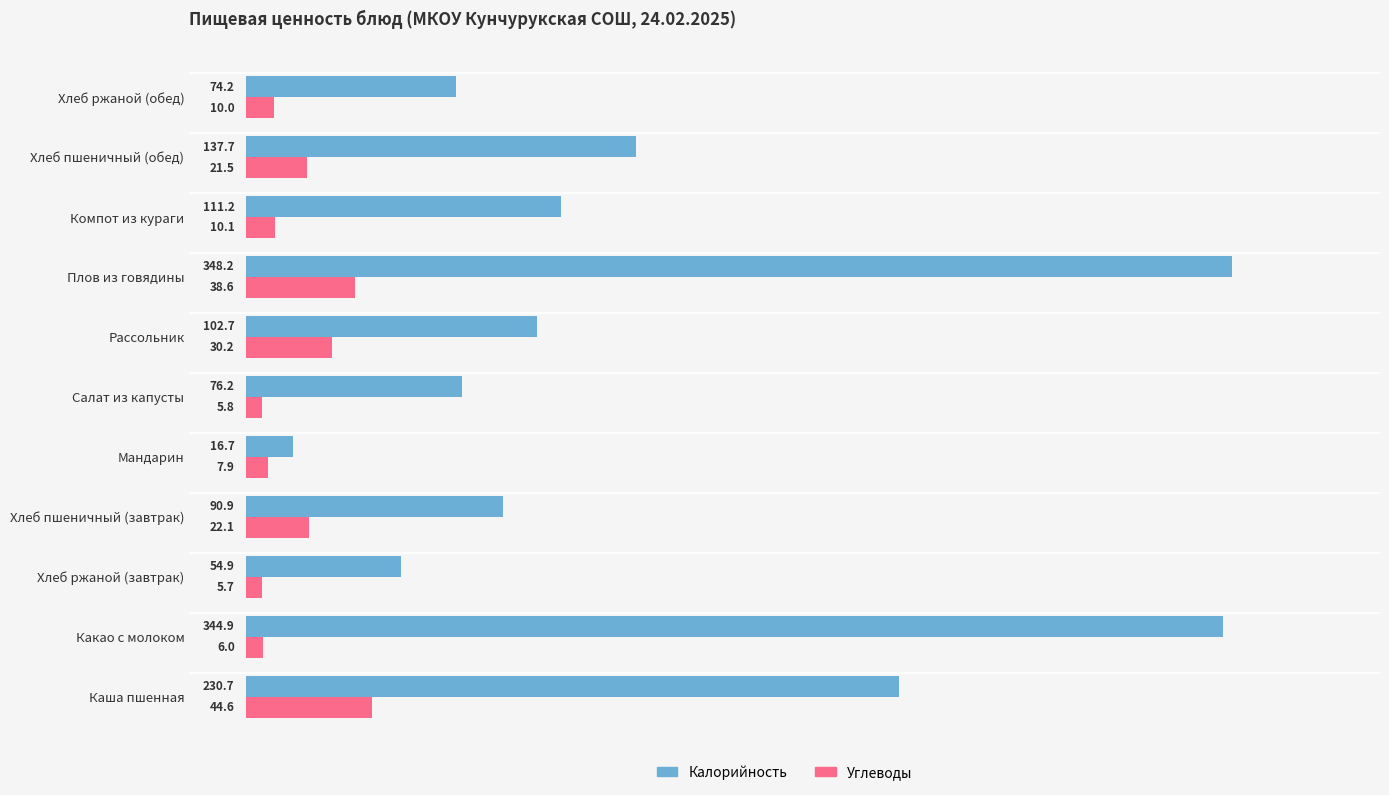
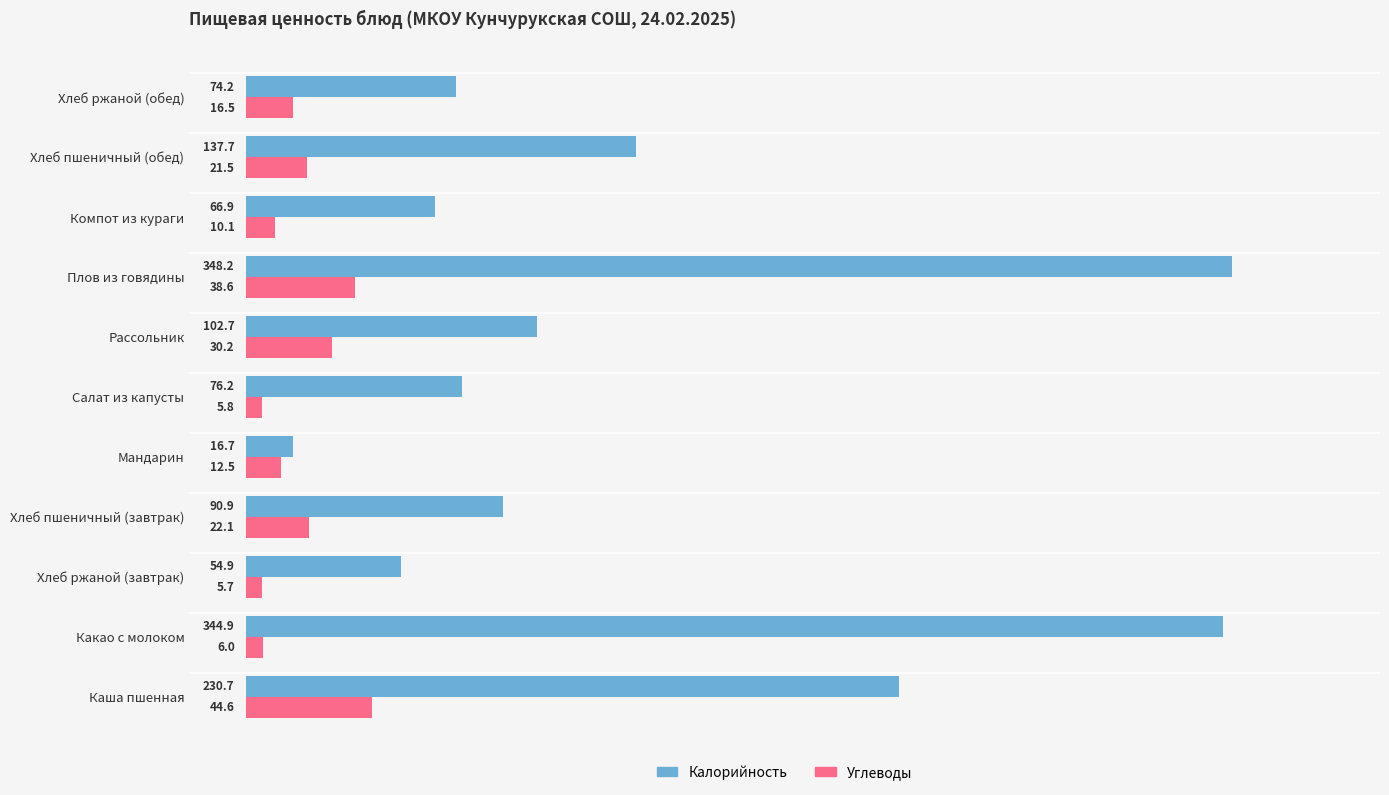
  {
    "Калорийность": {
-     "Компот из кураги": 111.2
+     "Компот из кураги": 66.9
    },
    "Углеводы": {
-     "Хлеб ржаной (обед)": 10.0,
-     "Мандарин": 7.9
+     "Хлеб ржаной (обед)": 16.5,
+     "Мандарин": 12.5
    }
  }
